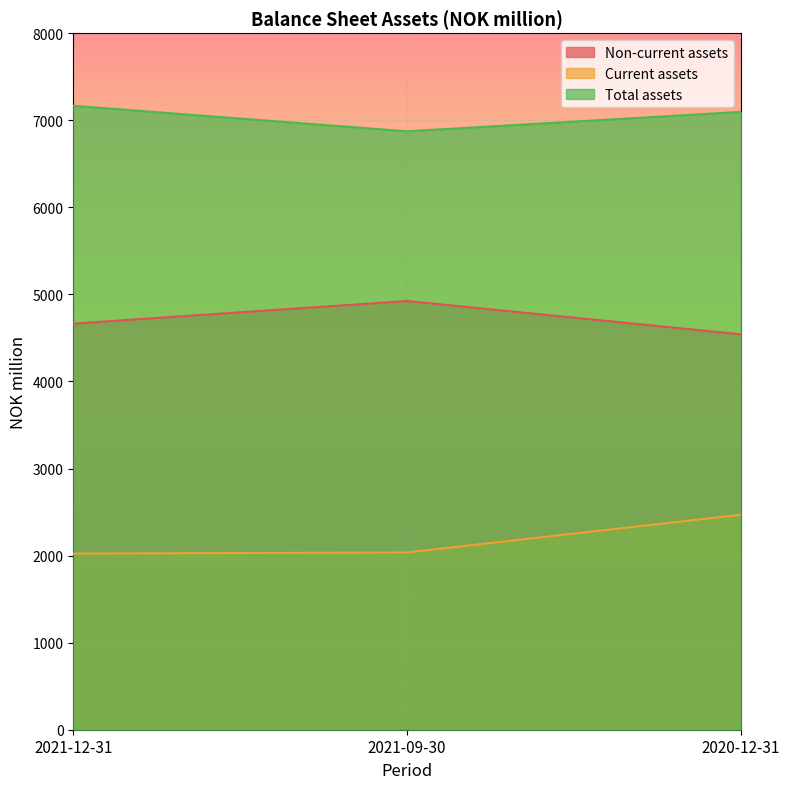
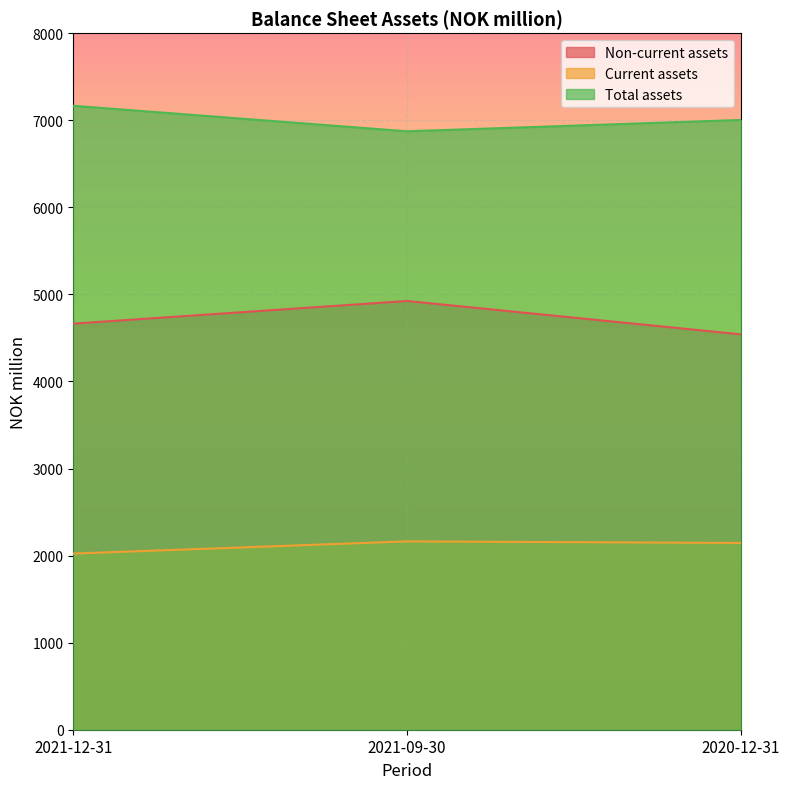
  {
    "Non-current assets": {
      "2021-12-31": 4700,
      "2021-09-30": 4900,
      "2020-12-31": 4500
    },
    "Current assets": {
      "2021-12-31": 2000,
-     "2021-09-30": 2000,
-     "2020-12-31": 2500
+     "2021-09-30": 2200,
+     "2020-12-31": 2100
    },
    "Total assets": {
      "2021-12-31": 7200,
      "2021-09-30": 6900,
-     "2020-12-31": 7100
+     "2020-12-31": 7000
    }
  }
